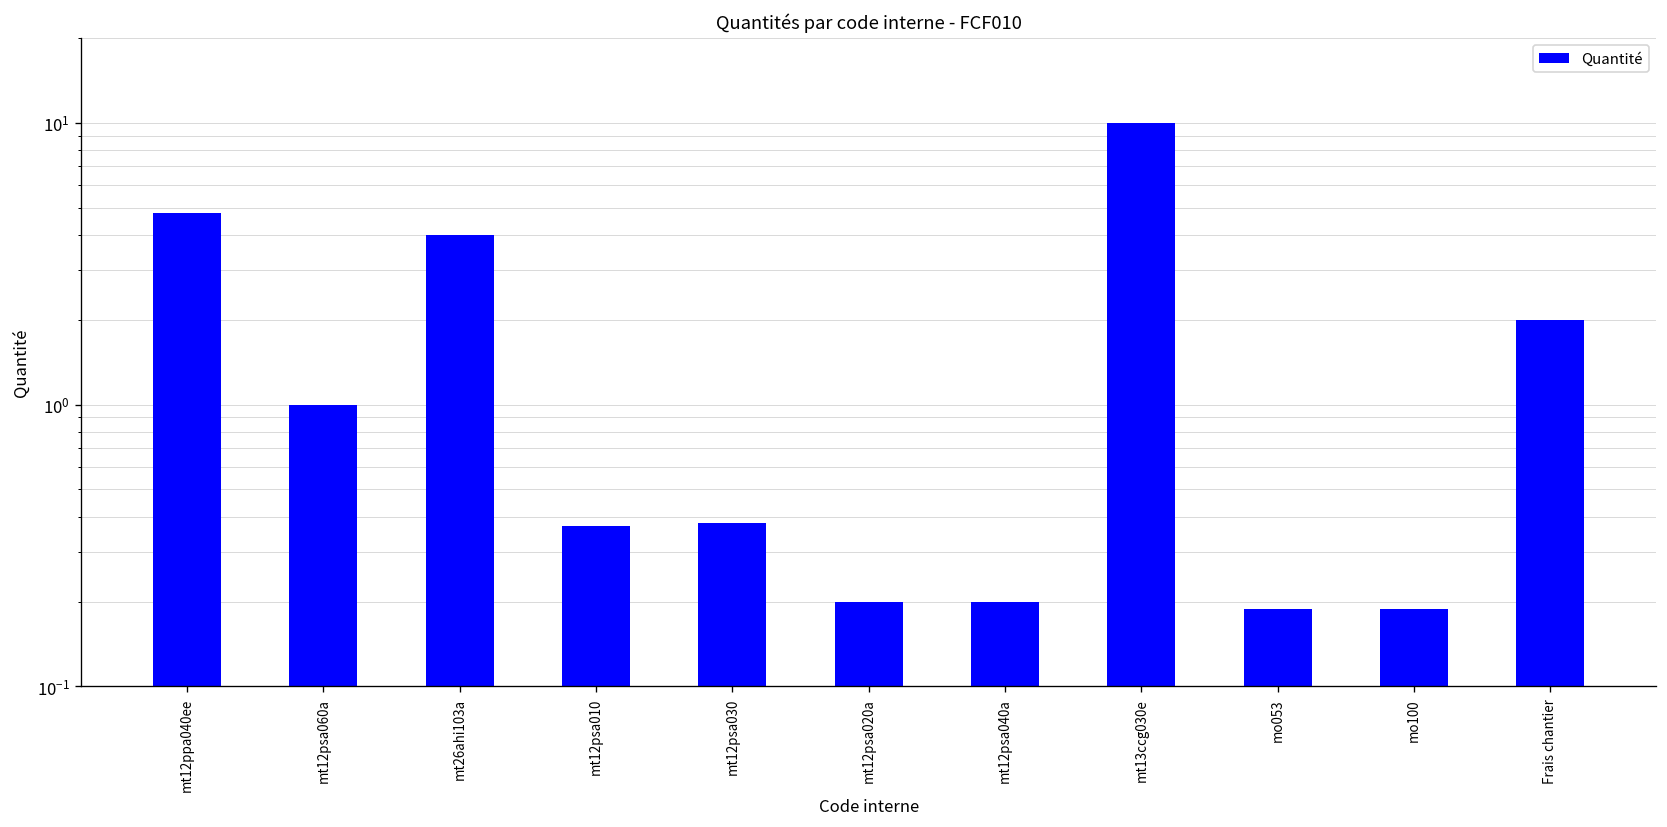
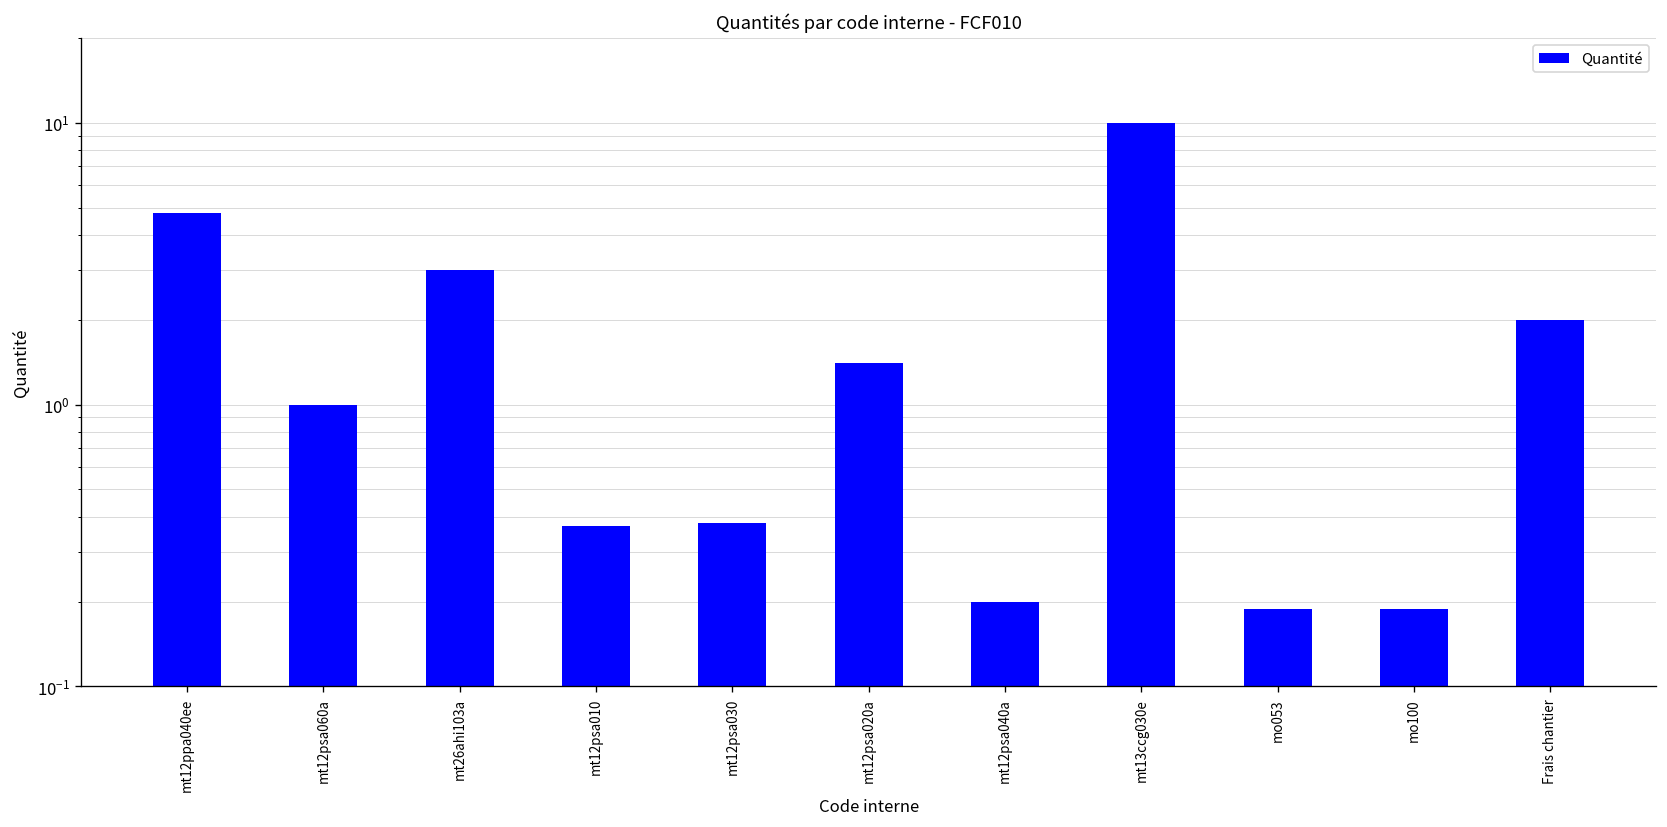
  {
    "mt12ppa040ee": 4.8,
    "mt12psa060a": 1.0,
-   "mt26ahi103a": 4,
+   "mt26ahi103a": 3,
    "mt12psa010": 0.37,
    "mt12psa030": 0.38,
-   "mt12psa020a": 0.2,
+   "mt12psa020a": 1.4,
    "mt12psa040a": 0.2,
    "mt13ccg030e": 10.0,
    "mo053": 0.19,
    "mo100": 0.19,
    "Frais chantier": 2.0
  }
